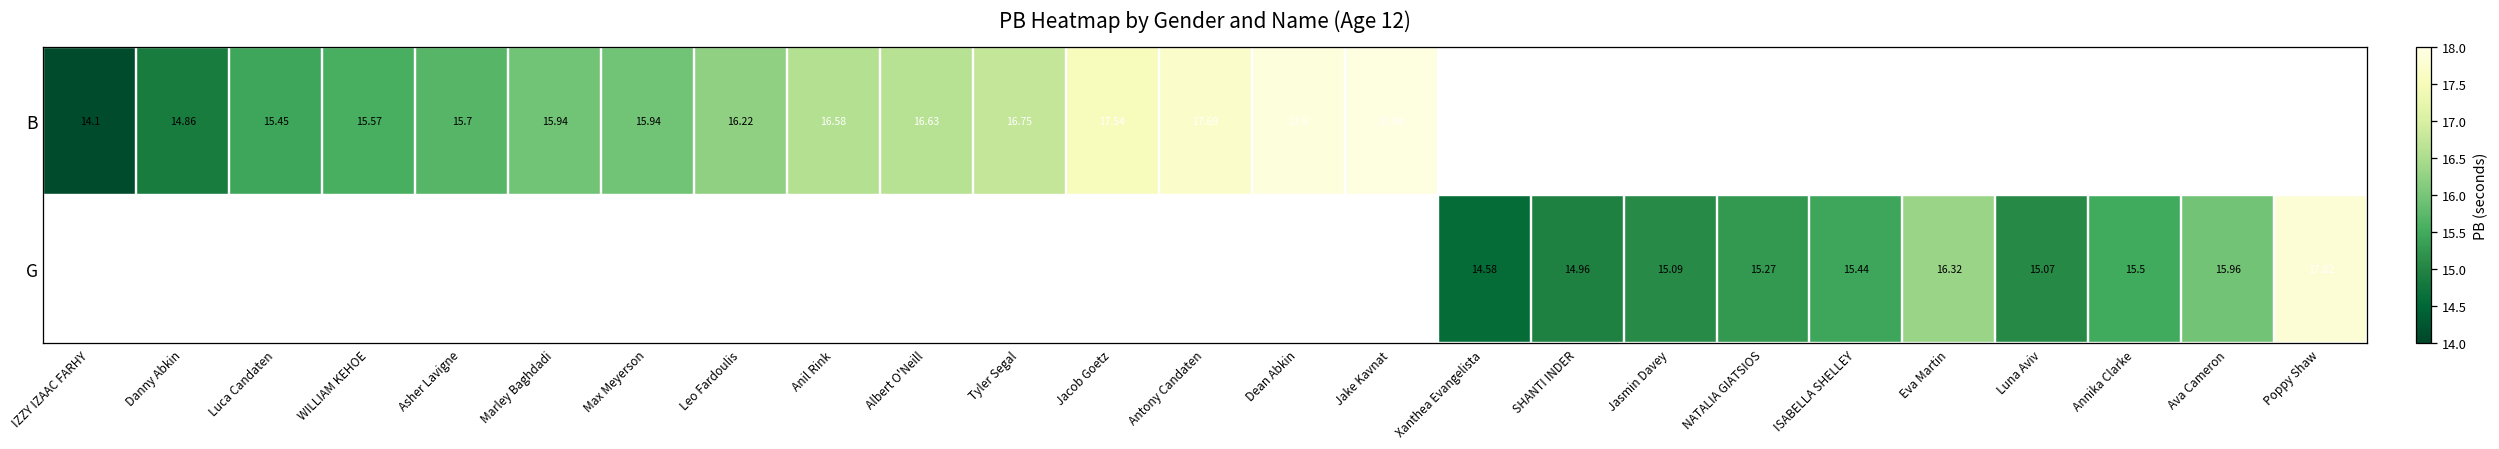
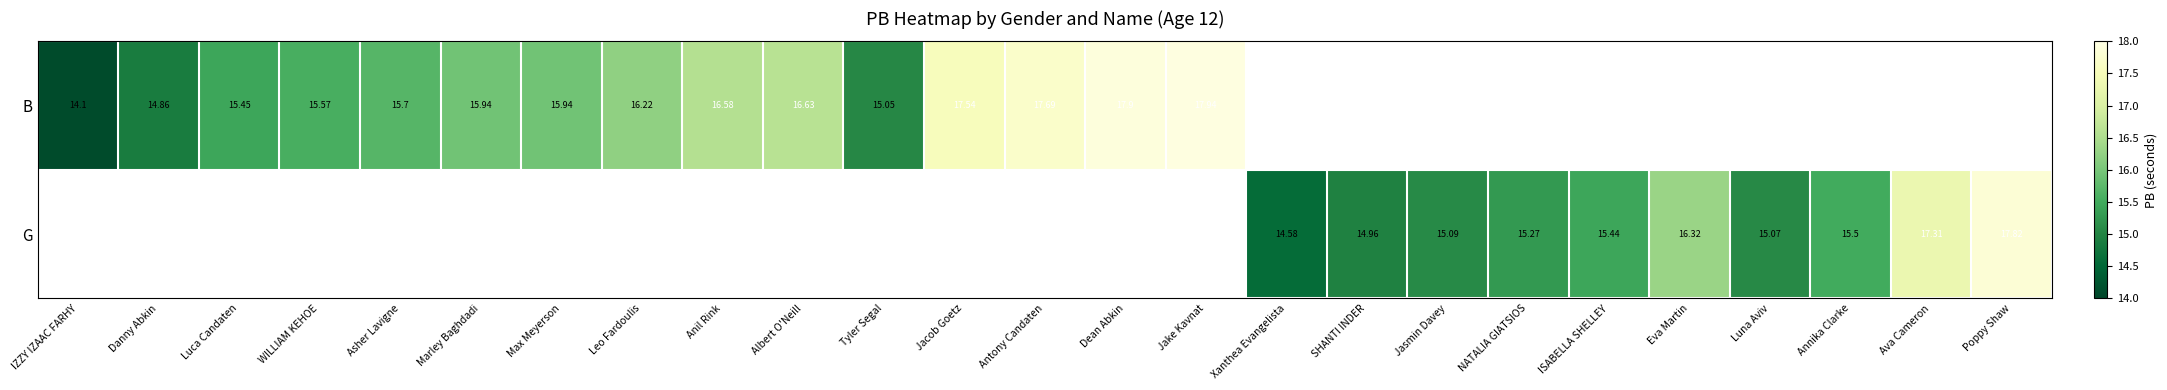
  {
    "B": {
      "IZZY IZAAC FARHY": 14.1,
      "Danny Abkin": 14.86,
      "Luca Candaten": 15.45,
      "WILLIAM KEHOE": 15.57,
      "Asher Lavigne": 15.7,
      "Marley Baghdadi": 15.94,
      "Max Meyerson": 15.94,
      "Leo Fardoulis": 16.22,
      "Anil Rink": 16.58,
      "Albert O'Neill": 16.63,
-     "Tyler Segal": 16.75,
+     "Tyler Segal": 15.05,
      "Jacob Goetz": 17.54,
      "Antony Candaten": 17.69
    },
    "G": {
      "Xanthea Evangelista": 14.58,
      "SHANTI INDER": 14.96,
      "Jasmin Davey": 15.09,
      "NATALIA GIATSIOS": 15.27,
      "ISABELLA SHELLEY": 15.44,
      "Eva Martin": 16.32,
      "Luna Aviv": 15.07,
      "Annika Clarke": 15.5,
-     "Ava Cameron": 15.96
+     "Ava Cameron": 17.31
    }
  }
